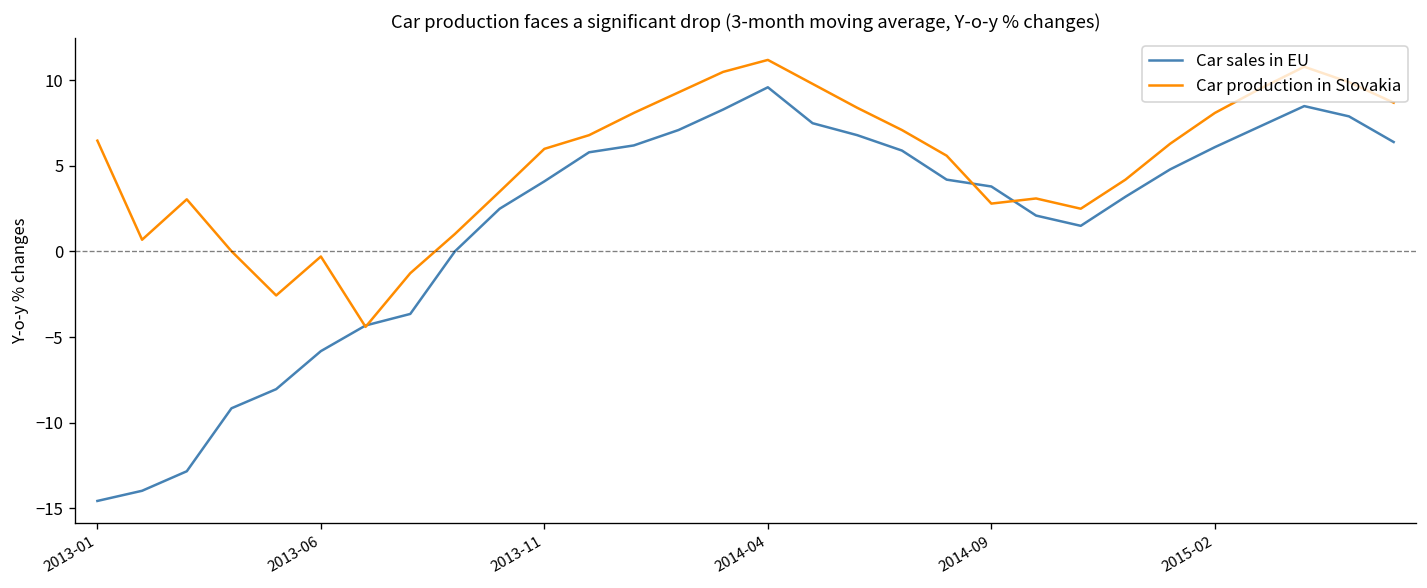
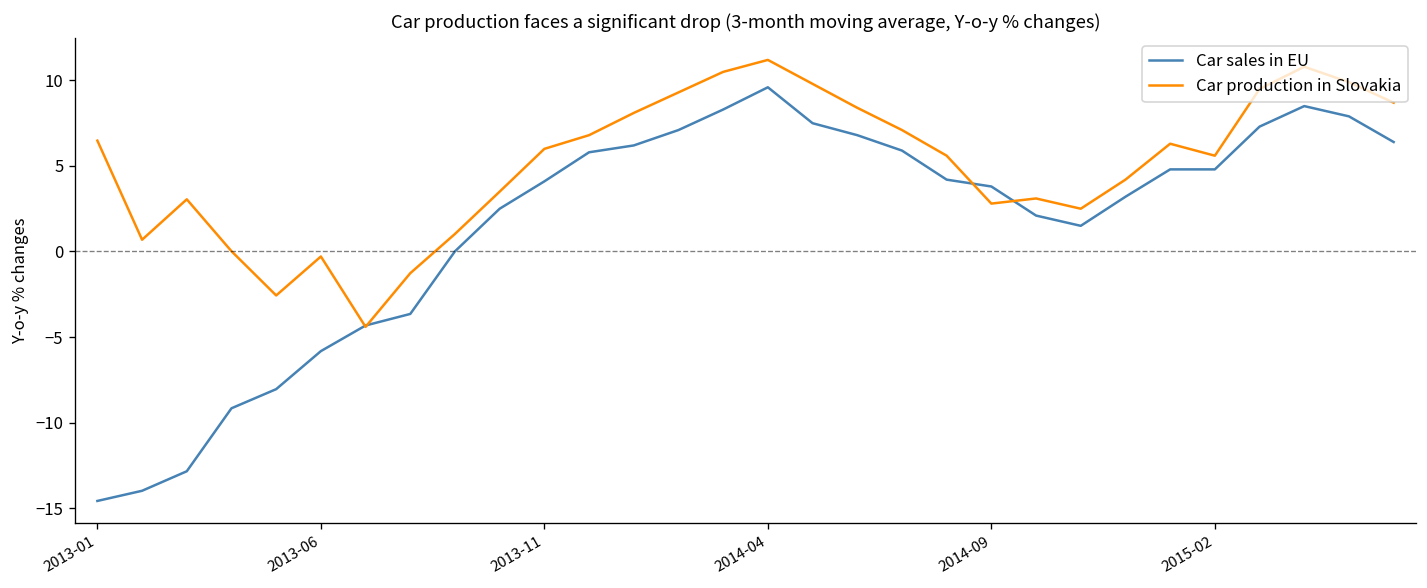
  {
    "Car sales in EU": {
      "2013-01": -14.6,
      "2013-06": -5.8,
      "2013-11": 4.1,
      "2014-04": 9.6,
      "2014-09": 3.8,
-     "2015-02": 6.1
+     "2015-02": 4.8
    },
    "Car production in Slovakia": {
      "2013-01": 6.5,
      "2013-06": -0.3,
      "2013-11": 6.0,
      "2014-04": 11.2,
      "2014-09": 2.8,
-     "2015-02": 8.1
+     "2015-02": 5.6
    }
  }
